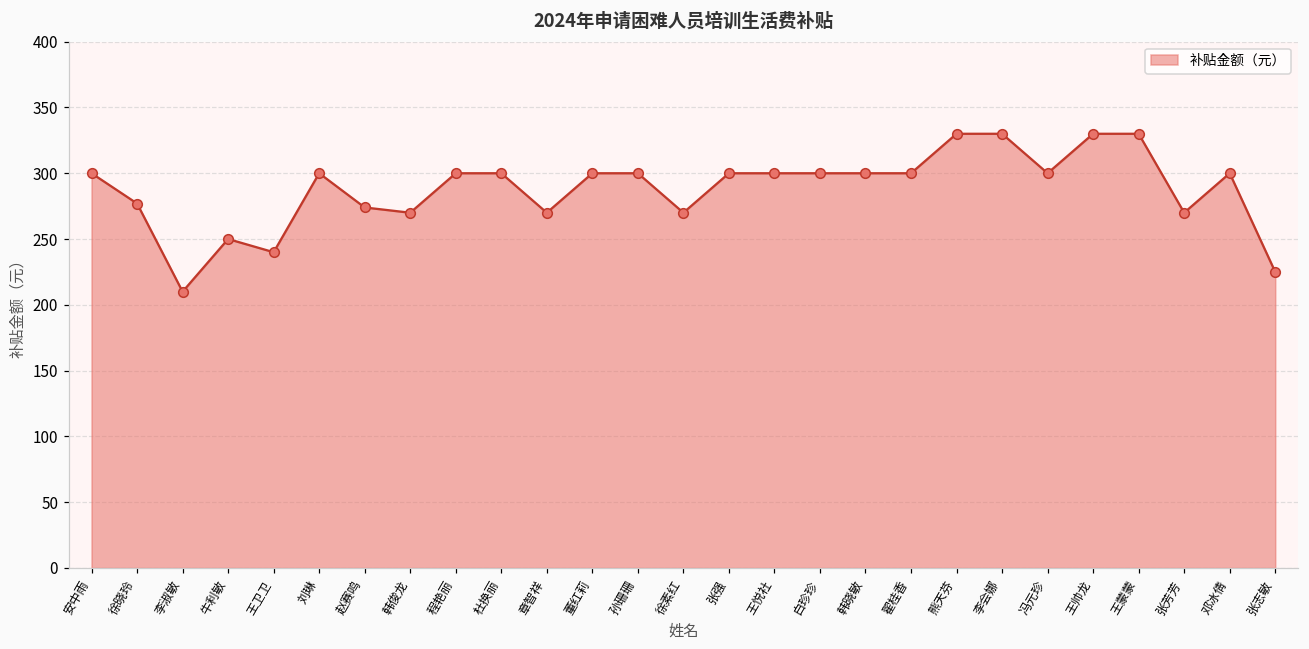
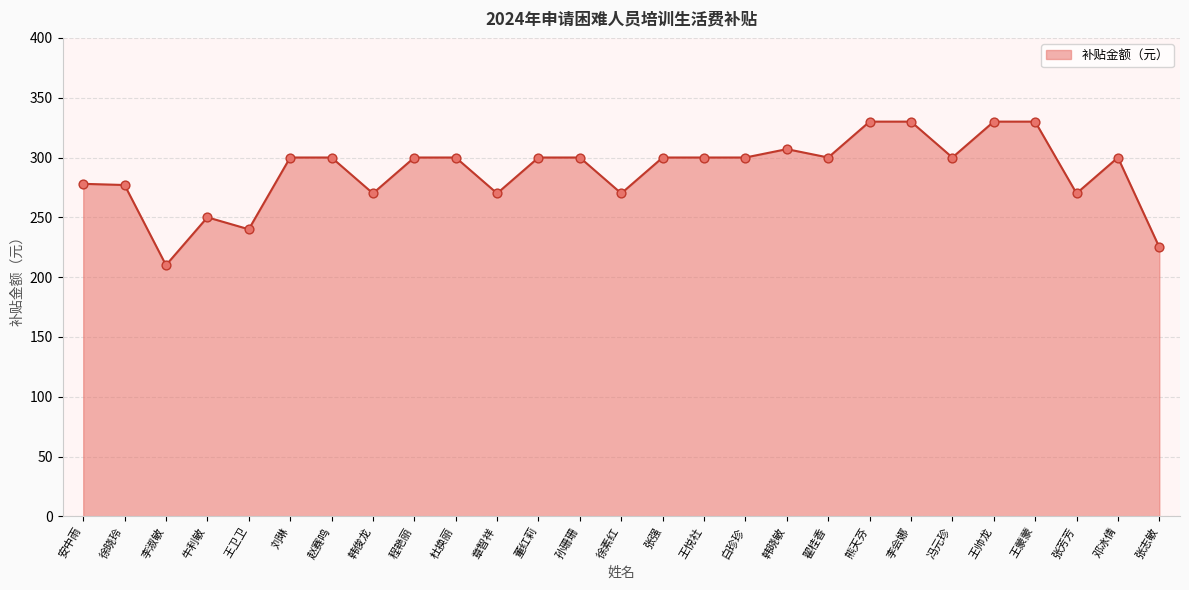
  {
-   "安中雨": 300,
+   "安中雨": 278,
    "徐晓玲": 277,
    "李淑敏": 210,
    "牛利敏": 250,
    "王卫卫": 240,
    "刘琳": 300,
-   "赵赛鸣": 274,
+   "赵赛鸣": 300,
    "韩俊龙": 270,
    "程艳丽": 300,
    "杜换丽": 300,
    "章智祥": 270,
    "董红莉": 300,
    "孙珊珊": 300,
    "徐素红": 270,
    "张强": 300,
    "王悦社": 300,
    "白珍珍": 300,
-   "韩晓敏": 300,
+   "韩晓敏": 307,
    "翟桂香": 300,
    "熊天芬": 330,
    "李会娜": 330,
    "冯元珍": 300,
    "王帅龙": 330,
    "王蒙蒙": 330,
    "张芳芳": 270,
    "邓冰倩": 300,
    "张志敏": 225
  }
